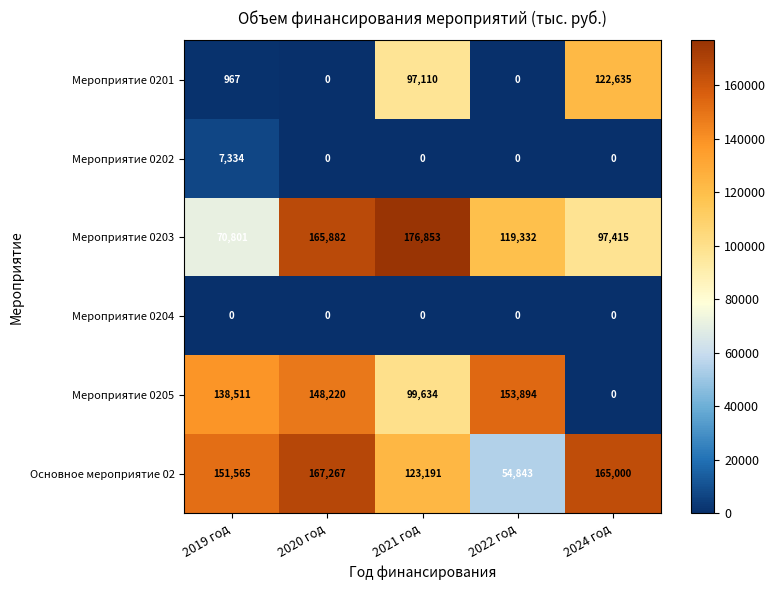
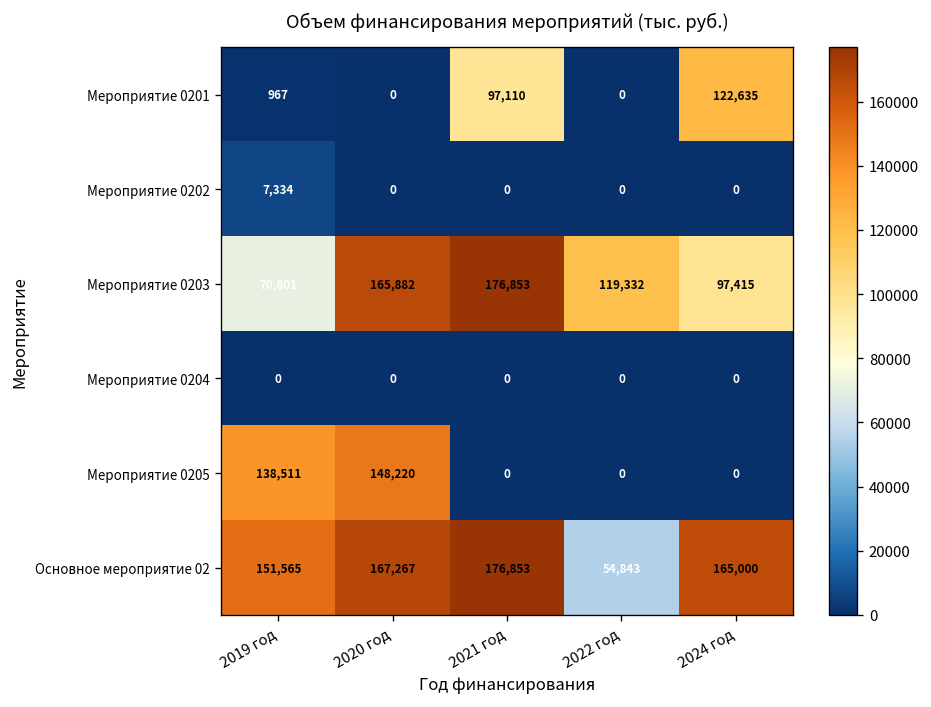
  {
    "Мероприятие 0201": {
      "2019 год": "967",
      "2020 год": "0",
      "2021 год": "97,110",
      "2022 год": "0",
      "2024 год": "122,635"
    },
    "Мероприятие 0202": {
      "2019 год": "7,334",
      "2020 год": "0",
      "2021 год": "0",
      "2022 год": "0",
      "2024 год": "0"
    },
    "Мероприятие 0203": {
      "2020 год": "165,882",
      "2021 год": "176,853",
      "2022 год": "119,332",
      "2024 год": "97,415"
    },
    "Мероприятие 0204": {
      "2019 год": "0",
      "2020 год": "0",
      "2021 год": "0",
      "2022 год": "0",
      "2024 год": "0"
    },
    "Мероприятие 0205": {
      "2019 год": "138,511",
      "2020 год": "148,220",
-     "2021 год": "99,634",
-     "2022 год": "153,894",
+     "2021 год": "0",
+     "2022 год": "0",
      "2024 год": "0"
    },
    "Основное мероприятие 02": {
      "2019 год": "151,565",
      "2020 год": "167,267",
-     "2021 год": "123,191",
+     "2021 год": "176,853",
      "2022 год": "54,843",
      "2024 год": "165,000"
    }
  }
